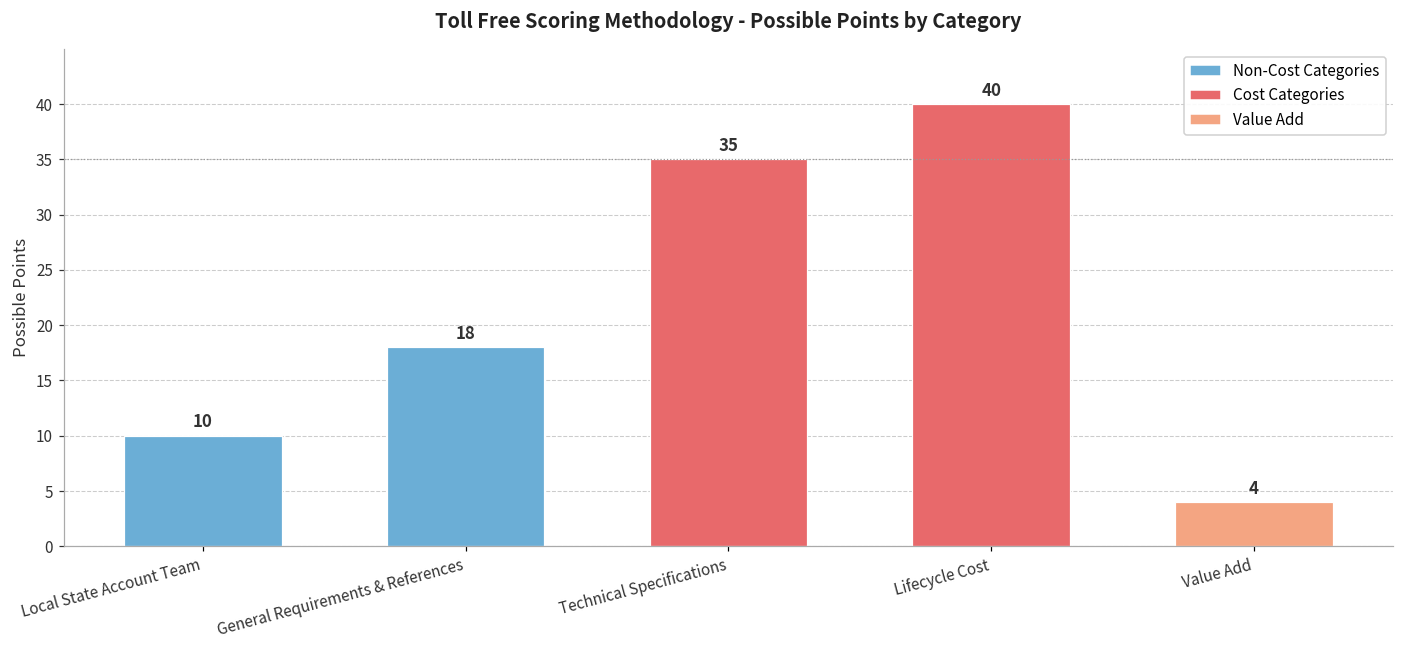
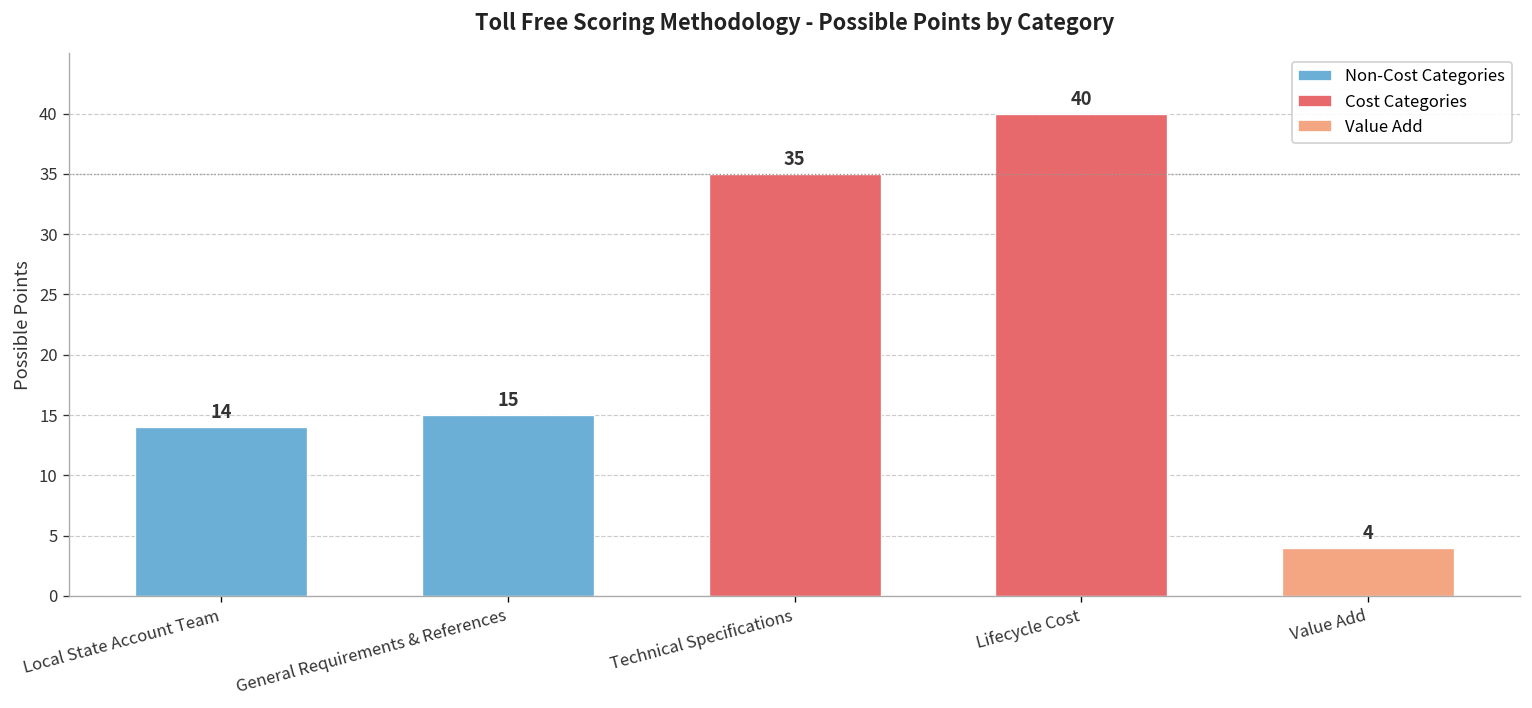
  {
-   "Local State Account Team": 10,
-   "General Requirements & References": 18,
+   "Local State Account Team": 14,
+   "General Requirements & References": 15,
    "Technical Specifications": 35,
    "Lifecycle Cost": 40,
    "Value Add": 4
  }
